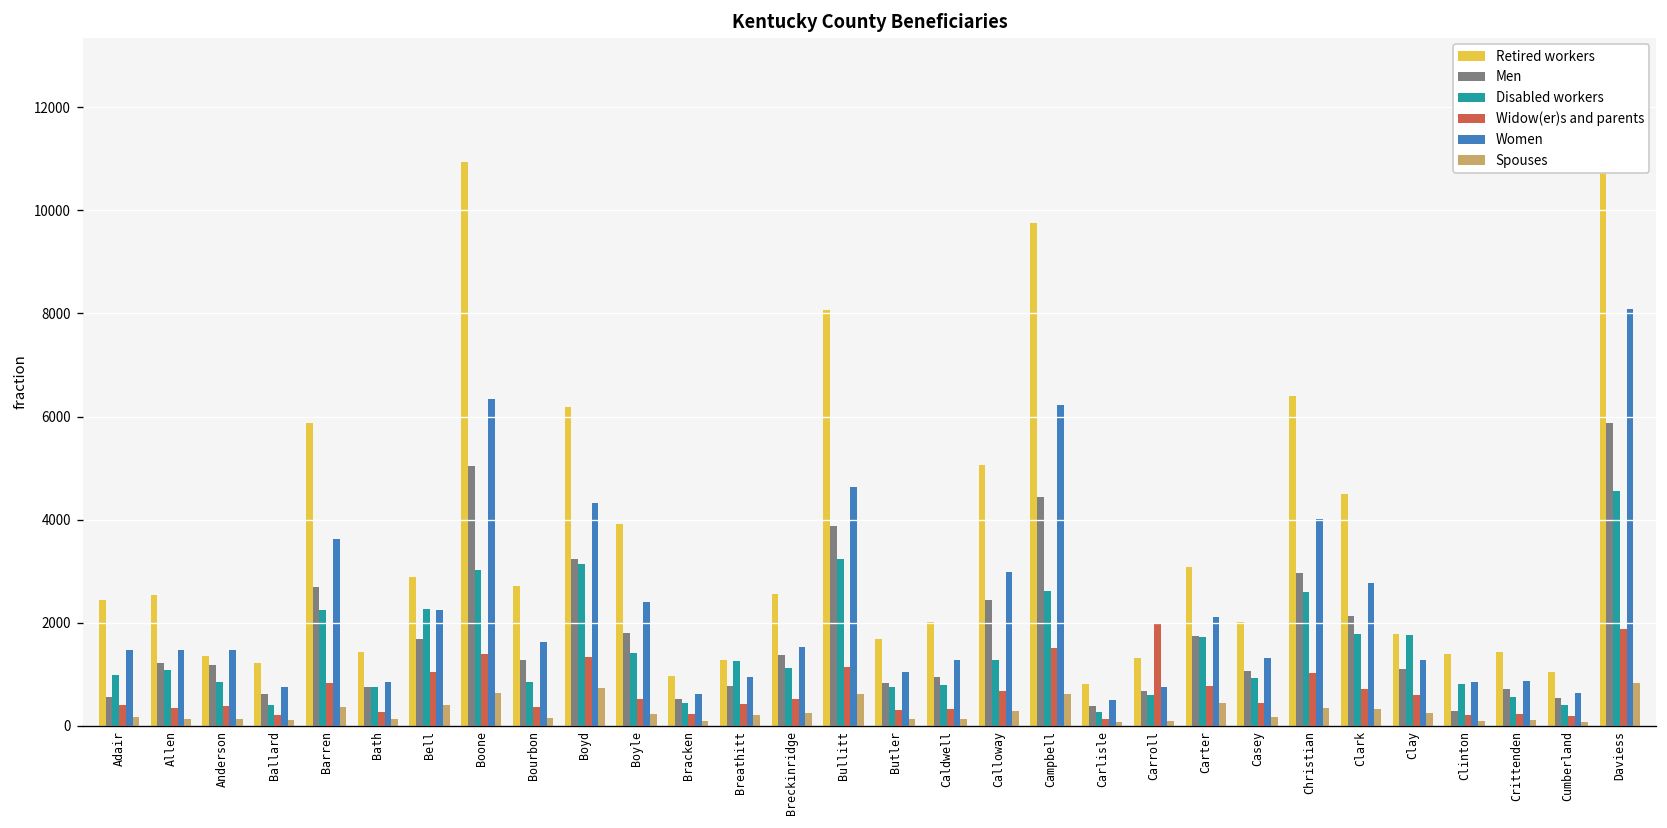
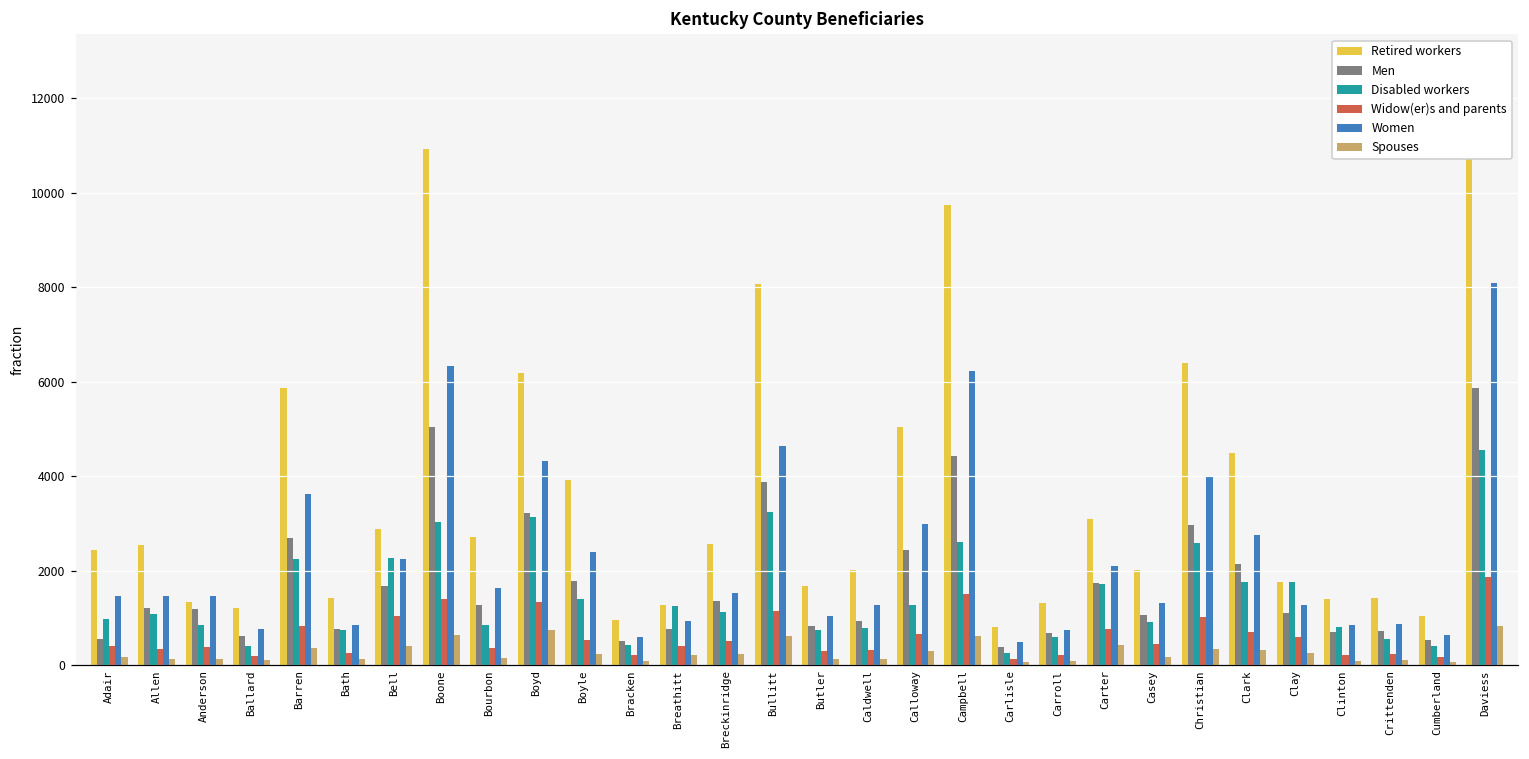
  {
    "Retired workers": {
      "Adair": 2400,
      "Allen": 2500,
      "Anderson": 1300,
      "Ballard": 1200,
      "Barren": 5900,
      "Bath": 1400,
      "Bell": 2900,
      "Boone": 10900,
      "Bourbon": 2700,
      "Boyd": 6200,
      "Boyle": 3900,
      "Bracken": 1000,
      "Breathitt": 1300,
      "Breckinridge": 2600,
      "Bullitt": 8100,
      "Butler": 1700,
      "Caldwell": 2000,
      "Calloway": 5100,
      "Campbell": 9800,
      "Carlisle": 800,
      "Carroll": 1300,
      "Carter": 3100,
      "Casey": 2000,
      "Christian": 6400,
      "Clark": 4500,
      "Clay": 1800,
      "Clinton": 1400,
      "Crittenden": 1400,
      "Cumberland": 1000
    },
    "Men": {
      "Adair": 600,
      "Allen": 1200,
      "Anderson": 1200,
      "Ballard": 600,
      "Barren": 2700,
      "Bath": 800,
      "Bell": 1700,
      "Boone": 5000,
      "Bourbon": 1300,
      "Boyd": 3200,
      "Boyle": 1800,
      "Bracken": 500,
      "Breathitt": 800,
      "Breckinridge": 1400,
      "Bullitt": 3900,
      "Butler": 800,
      "Caldwell": 900,
      "Calloway": 2400,
      "Campbell": 4400,
      "Carlisle": 400,
      "Carroll": 700,
      "Carter": 1700,
      "Casey": 1100,
      "Christian": 3000,
      "Clark": 2100,
      "Clay": 1100,
-     "Clinton": 300,
+     "Clinton": 700,
      "Crittenden": 700,
      "Cumberland": 500,
      "Daviess": 5900
    },
    "Widow(er)s and parents": {
      "Adair": 400,
      "Allen": 300,
      "Anderson": 400,
      "Ballard": 200,
      "Barren": 800,
      "Bath": 300,
      "Bell": 1000,
      "Boone": 1400,
      "Bourbon": 400,
      "Boyd": 1300,
      "Boyle": 500,
      "Bracken": 200,
      "Breathitt": 400,
      "Breckinridge": 500,
      "Bullitt": 1100,
      "Butler": 300,
      "Caldwell": 300,
      "Calloway": 700,
      "Campbell": 1500,
      "Carlisle": 100,
-     "Carroll": 2000,
+     "Carroll": 200,
      "Carter": 800,
      "Casey": 400,
      "Christian": 1000,
      "Clark": 700,
      "Clay": 600,
      "Clinton": 200,
      "Crittenden": 200,
      "Cumberland": 200,
      "Daviess": 1900
    },
    "Spouses": {
      "Adair": 200,
      "Allen": 100,
      "Anderson": 100,
      "Ballard": 100,
      "Barren": 400,
      "Bath": 100,
      "Bell": 400,
      "Boone": 600,
      "Bourbon": 200,
      "Boyd": 700,
      "Boyle": 200,
      "Bracken": 100,
      "Breathitt": 200,
      "Breckinridge": 200,
      "Bullitt": 600,
      "Butler": 100,
      "Caldwell": 100,
      "Calloway": 300,
      "Campbell": 600,
      "Carlisle": 100,
      "Carroll": 100,
      "Carter": 400,
      "Casey": 200,
      "Christian": 400,
      "Clark": 300,
      "Clay": 300,
      "Clinton": 100,
      "Crittenden": 100,
      "Cumberland": 100,
      "Daviess": 800
    }
  }
